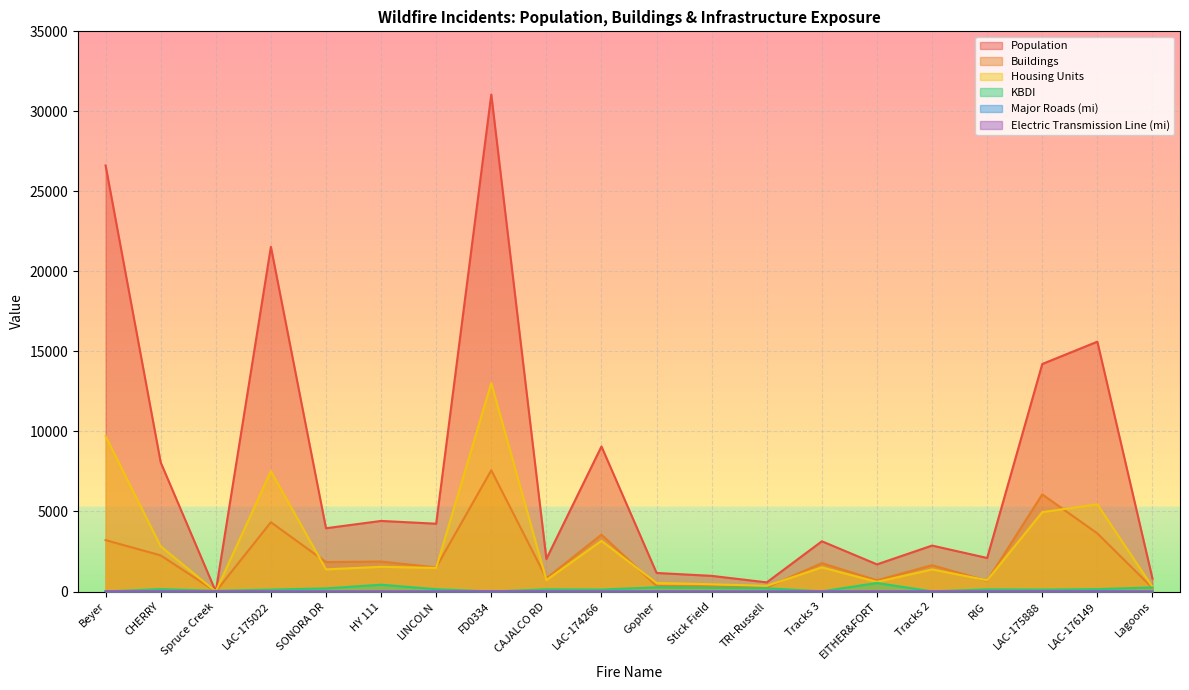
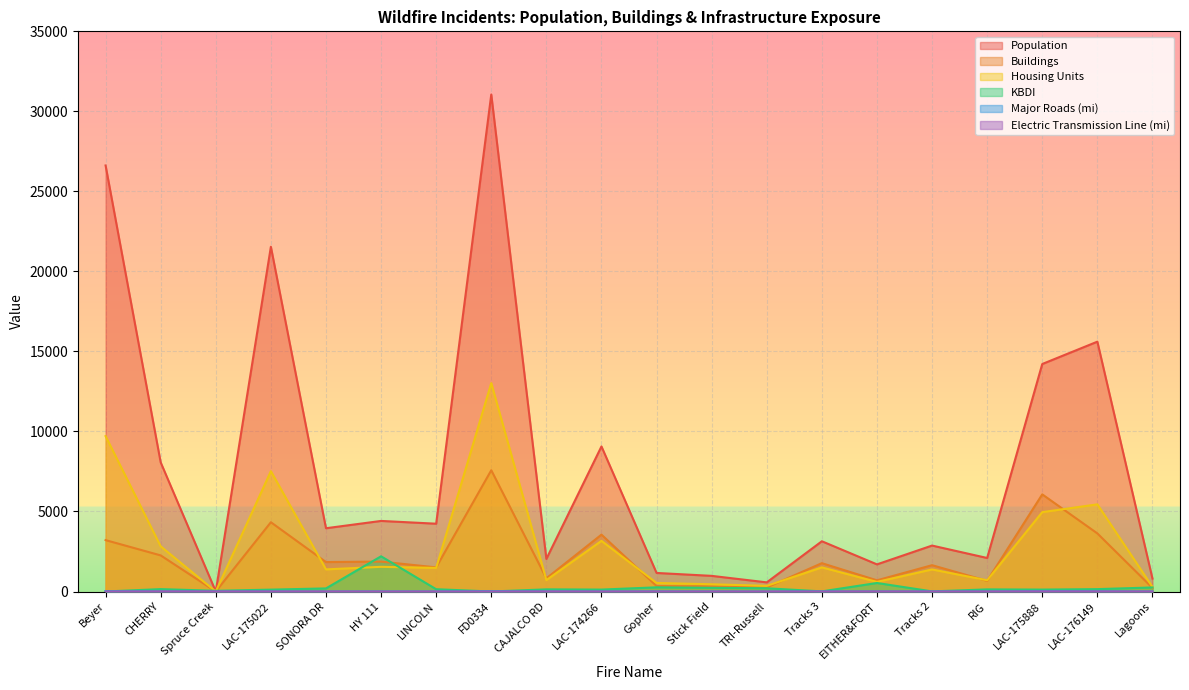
  {
    "KBDI": {
      "SONORA DR": 200,
-     "HY 111": 400
+     "HY 111": 2200
    }
  }
